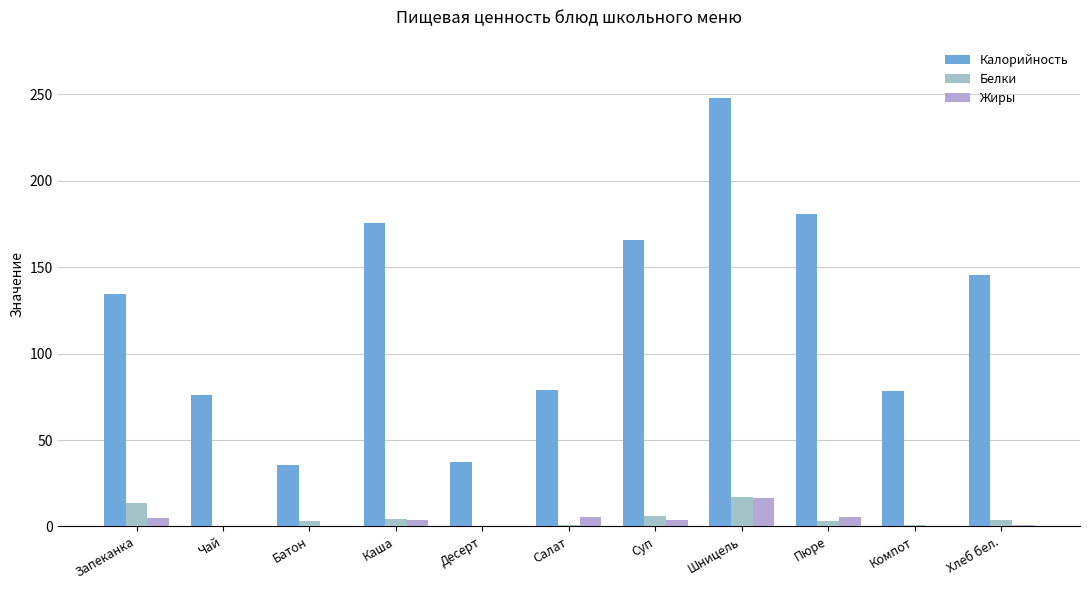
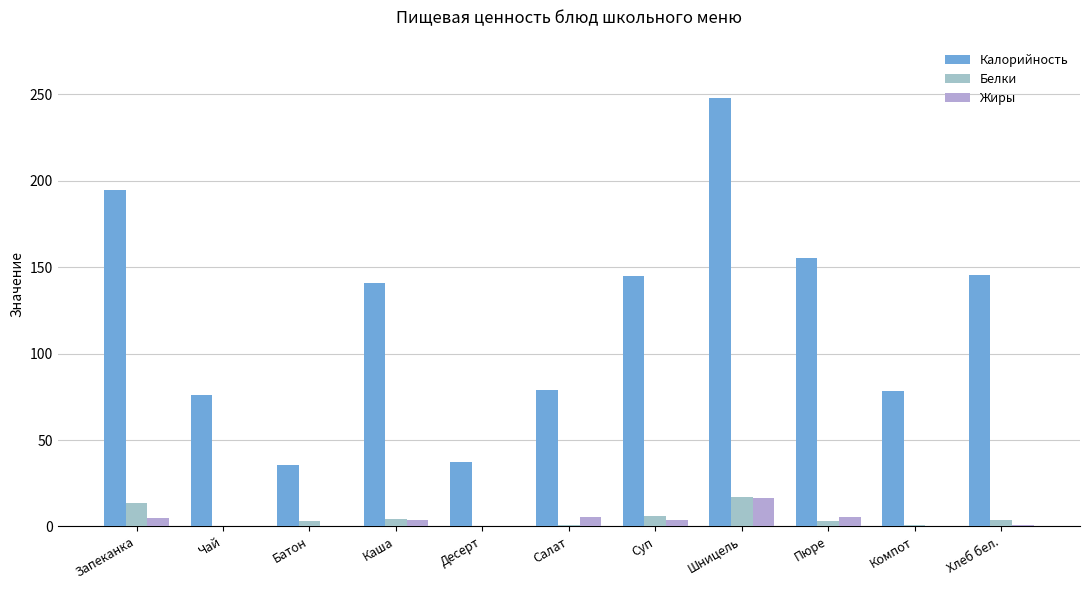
  {
    "Калорийность": {
-     "Запеканка": 135,
+     "Запеканка": 194,
      "Чай": 76,
      "Батон": 36,
-     "Каша": 175,
+     "Каша": 141,
      "Десерт": 37,
      "Салат": 79,
-     "Суп": 165,
+     "Суп": 145,
      "Шницель": 248,
-     "Пюре": 181,
+     "Пюре": 156,
      "Компот": 78,
      "Хлеб бел.": 145
    }
  }
